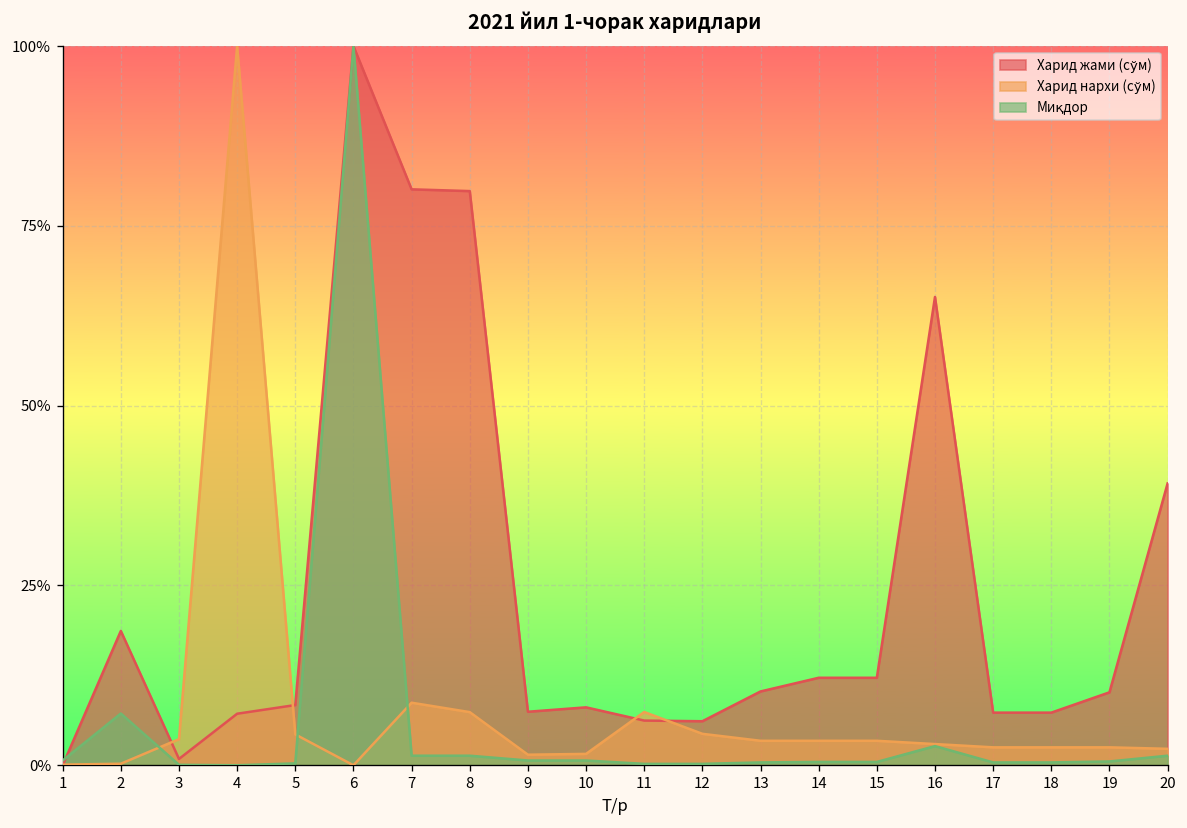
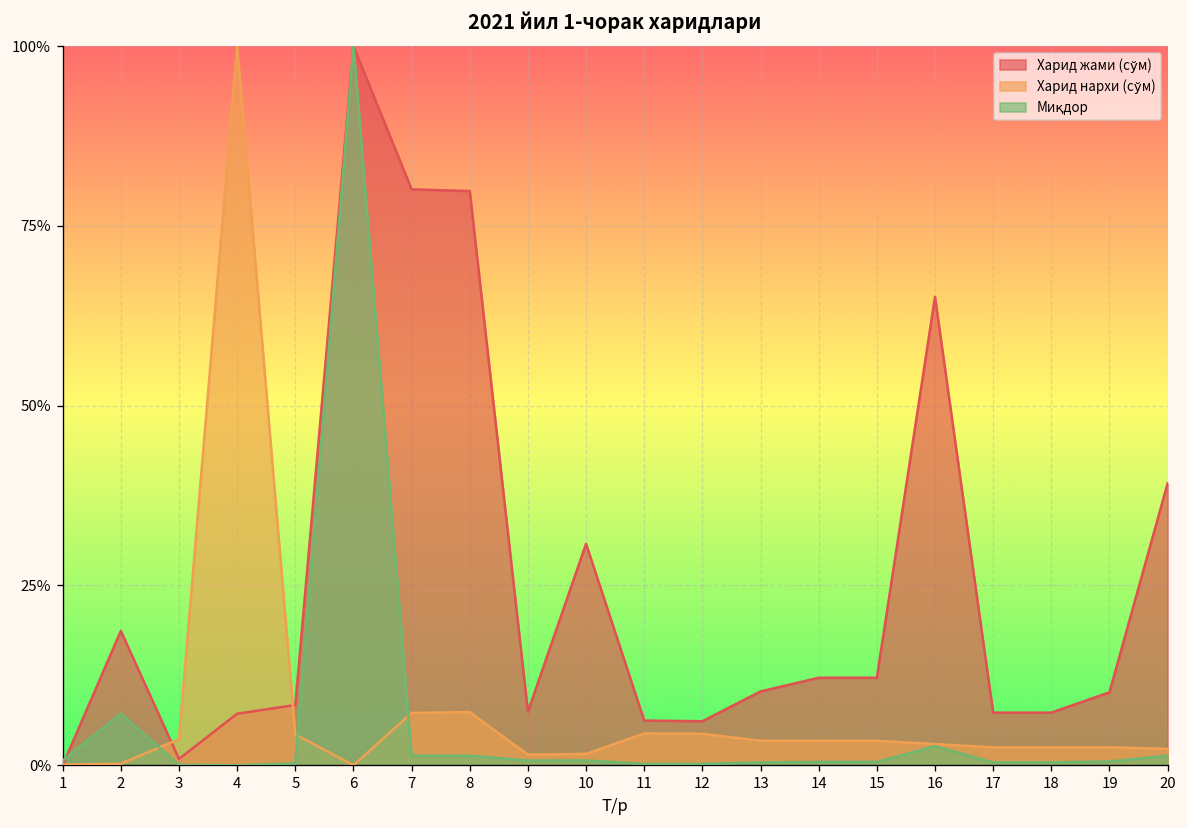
  {
    "Харид жами (сўм)": {
      "2": "19%",
      "3": "1%",
      "4": "7%",
      "5": "8%",
      "7": "80%",
      "8": "80%",
      "9": "7%",
-     "10": "8%",
+     "10": "31%",
      "11": "6%",
      "12": "6%",
      "13": "10%",
      "14": "12%",
      "15": "12%",
      "16": "65%",
      "17": "7%",
      "18": "7%",
      "19": "10%",
      "20": "39%"
    },
    "Харид нархи (сўм)": {
      "2": "0%",
      "3": "4%",
      "4": "100%",
      "5": "4%",
      "6": "0%",
-     "7": "9%",
+     "7": "7%",
      "8": "7%",
      "9": "1%",
      "10": "2%",
-     "11": "7%",
+     "11": "4%",
      "12": "4%",
      "13": "3%",
      "14": "3%",
      "15": "3%",
      "17": "2%",
      "18": "2%",
      "19": "2%",
      "20": "2%"
    },
    "Миқдор": {
      "1": "1%",
      "2": "7%",
      "3": "0%",
      "4": "0%",
      "5": "0%",
      "7": "1%",
      "8": "1%",
      "9": "1%",
      "10": "1%",
      "11": "0%",
      "12": "0%",
      "13": "0%",
      "14": "0%",
      "15": "0%",
      "17": "0%",
      "18": "0%",
      "19": "1%",
      "20": "1%"
    }
  }
